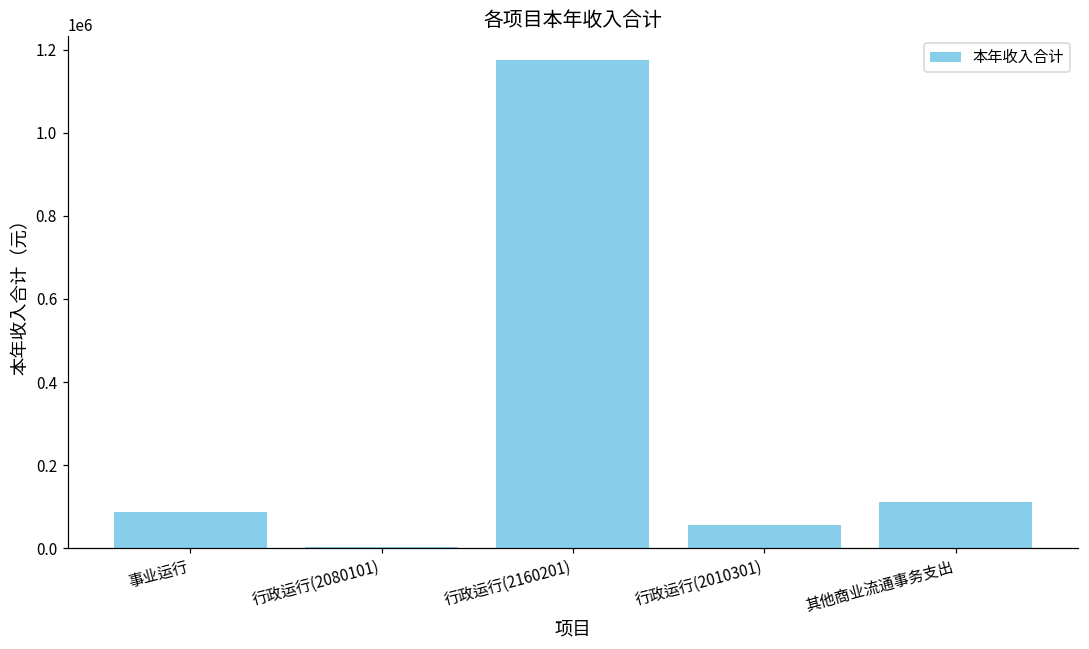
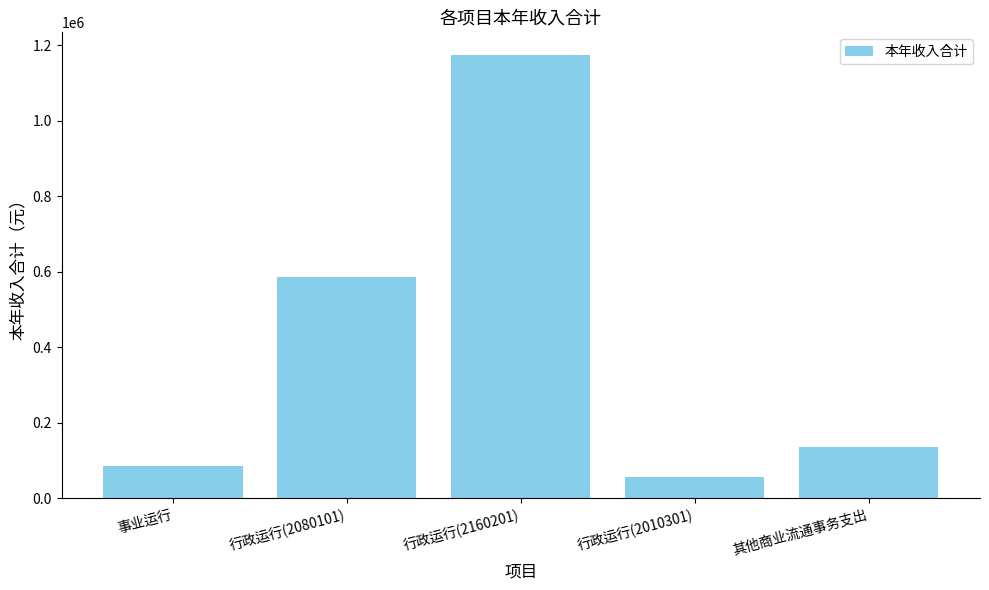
  {
    "事业运行": 90000,
-   "行政运行(2080101)": 0,
+   "行政运行(2080101)": 590000,
    "行政运行(2160201)": 1180000,
    "行政运行(2010301)": 60000,
-   "其他商业流通事务支出": 110000
+   "其他商业流通事务支出": 140000
  }
